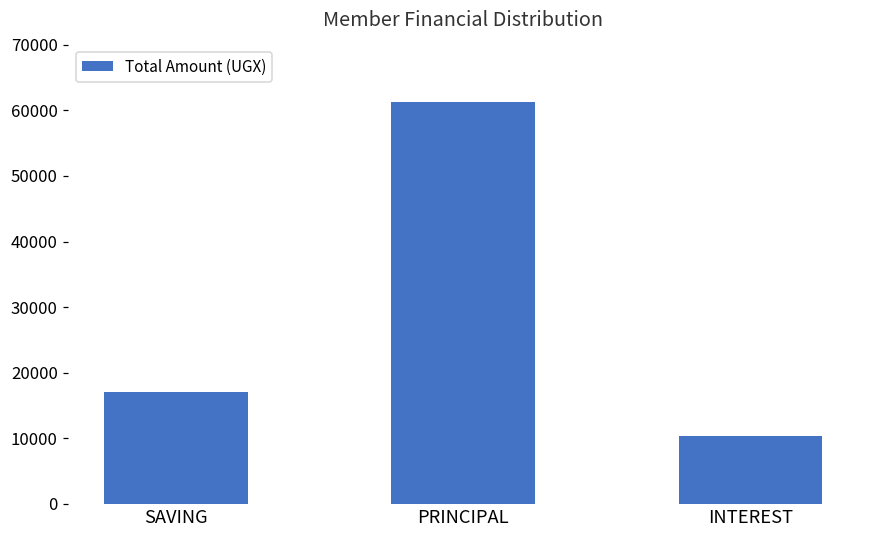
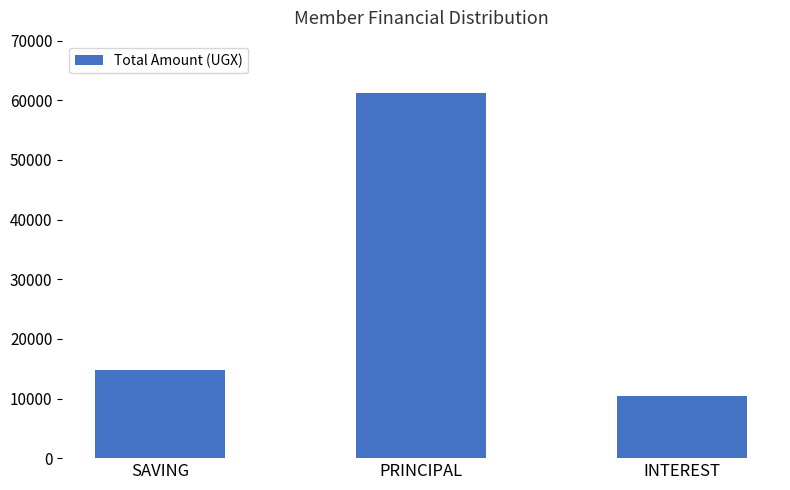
  {
-   "SAVING": 17000,
+   "SAVING": 15000,
    "PRINCIPAL": 61000,
    "INTEREST": 10000
  }
